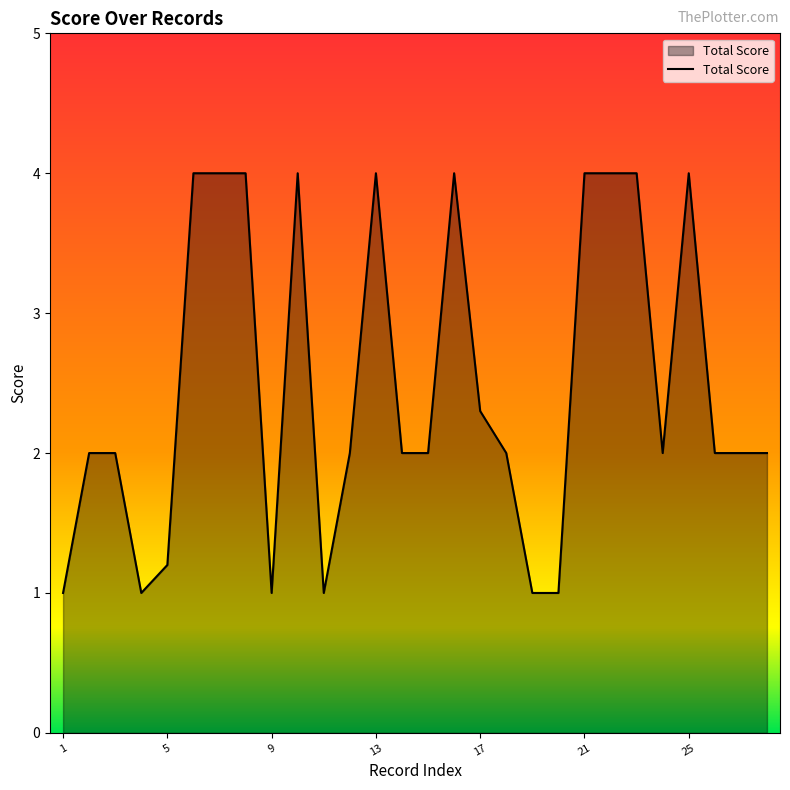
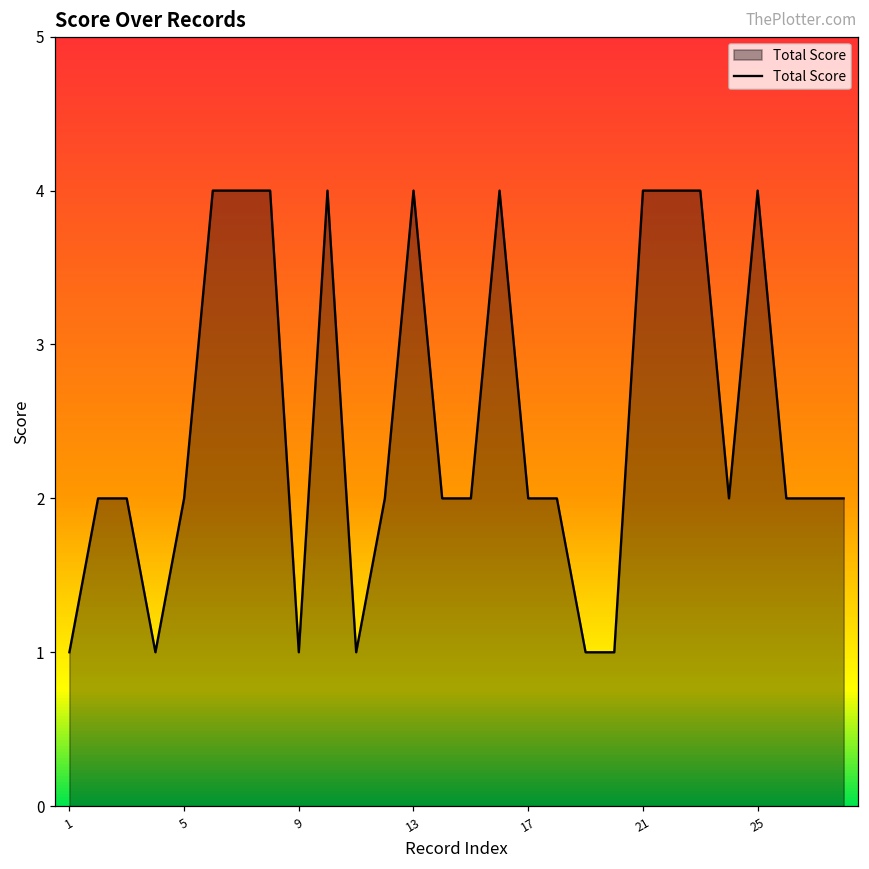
  {
    "1": 1.0,
-   "5": 1.2,
+   "5": 2.0,
    "9": 1.0,
    "13": 4.0,
-   "17": 2.3,
+   "17": 2.0,
    "21": 4.0,
    "25": 4.0
  }
